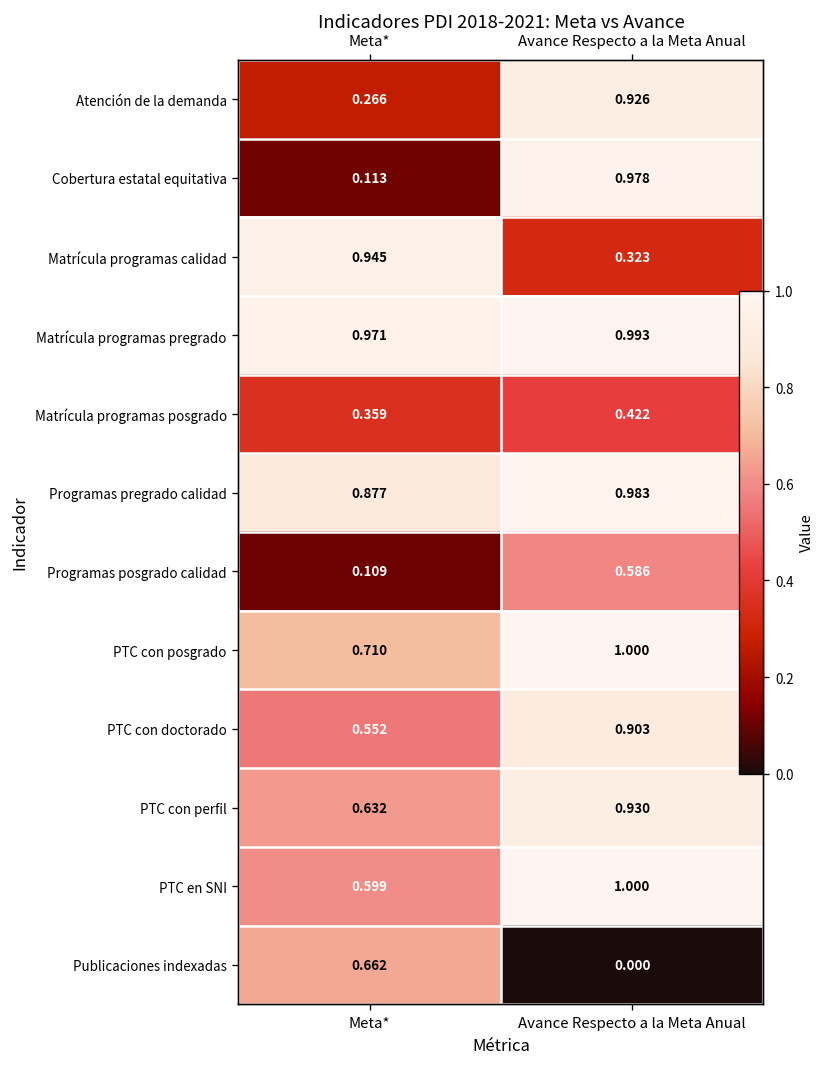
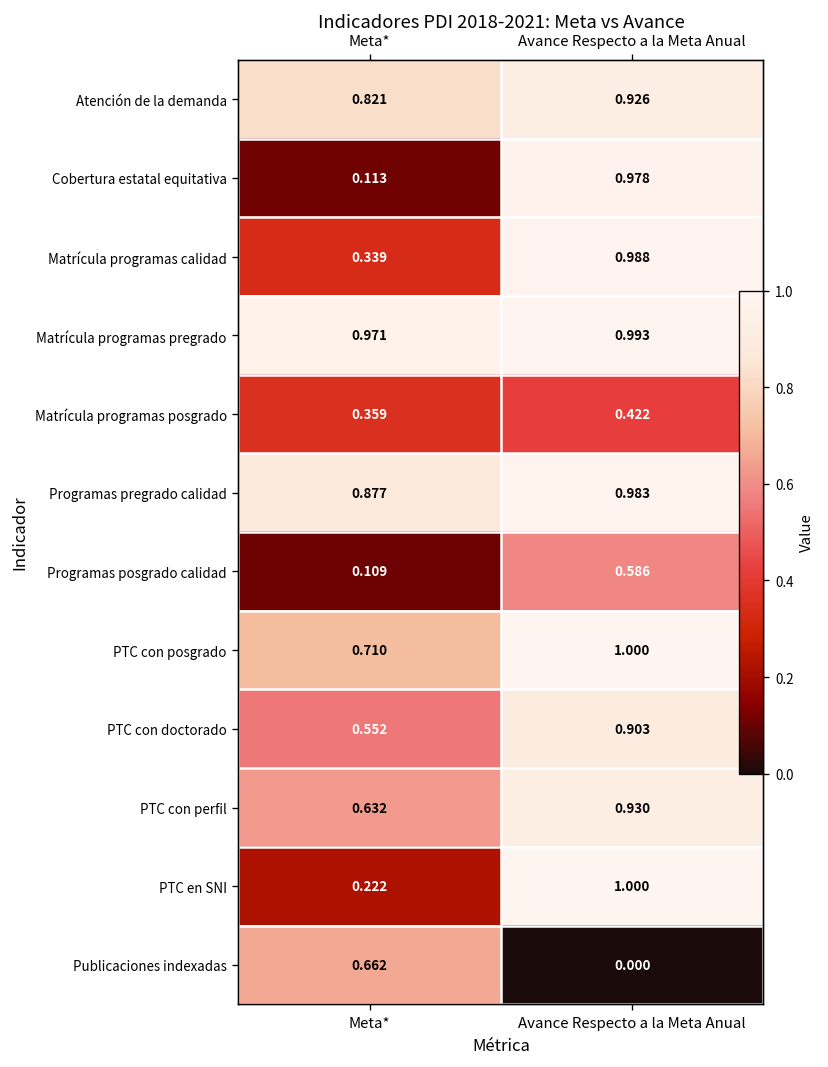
  {
    "Atención de la demanda": {
-     "Meta*": 0.266,
+     "Meta*": 0.821,
      "Avance Respecto a la Meta Anual": 0.926
    },
    "Cobertura estatal equitativa": {
      "Meta*": 0.113,
      "Avance Respecto a la Meta Anual": 0.978
    },
    "Matrícula programas calidad": {
-     "Meta*": 0.945,
-     "Avance Respecto a la Meta Anual": 0.323
+     "Meta*": 0.339,
+     "Avance Respecto a la Meta Anual": 0.988
    },
    "Matrícula programas pregrado": {
      "Meta*": 0.971,
      "Avance Respecto a la Meta Anual": 0.993
    },
    "Matrícula programas posgrado": {
      "Meta*": 0.359,
      "Avance Respecto a la Meta Anual": 0.422
    },
    "Programas pregrado calidad": {
      "Meta*": 0.877,
      "Avance Respecto a la Meta Anual": 0.983
    },
    "Programas posgrado calidad": {
      "Meta*": 0.109,
      "Avance Respecto a la Meta Anual": 0.586
    },
    "PTC con posgrado": {
      "Meta*": 0.710,
      "Avance Respecto a la Meta Anual": 1.000
    },
    "PTC con doctorado": {
      "Meta*": 0.552,
      "Avance Respecto a la Meta Anual": 0.903
    },
    "PTC con perfil": {
      "Meta*": 0.632,
      "Avance Respecto a la Meta Anual": 0.930
    },
    "PTC en SNI": {
-     "Meta*": 0.599,
+     "Meta*": 0.222,
      "Avance Respecto a la Meta Anual": 1.000
    },
    "Publicaciones indexadas": {
      "Meta*": 0.662,
      "Avance Respecto a la Meta Anual": 0.000
    }
  }
